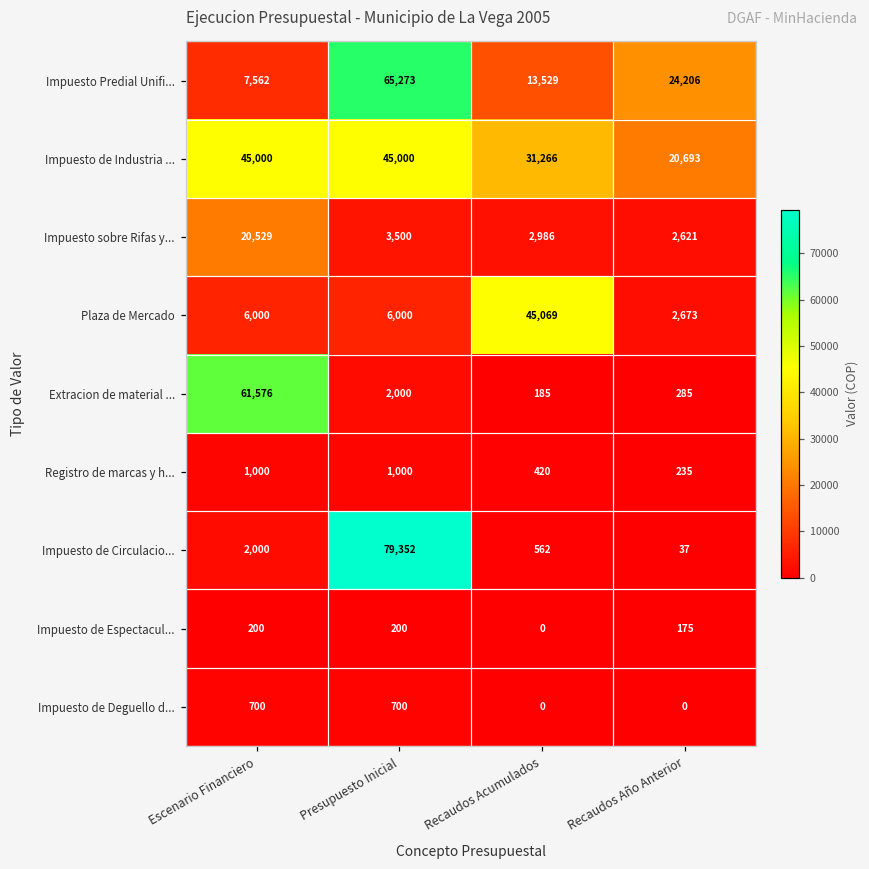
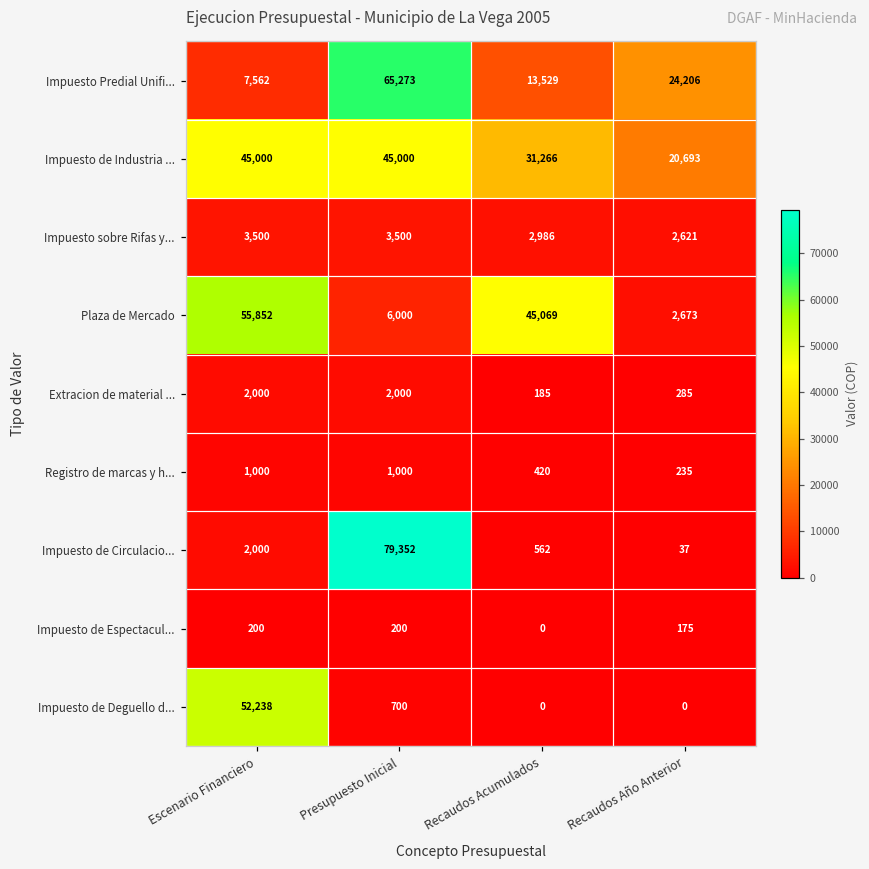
  {
    "Impuesto Predial Unifi...": {
      "Escenario Financiero": "7,562",
      "Presupuesto Inicial": "65,273",
      "Recaudos Acumulados": "13,529",
      "Recaudos Año Anterior": "24,206"
    },
    "Impuesto de Industria ...": {
      "Escenario Financiero": "45,000",
      "Presupuesto Inicial": "45,000",
      "Recaudos Acumulados": "31,266",
      "Recaudos Año Anterior": "20,693"
    },
    "Impuesto sobre Rifas y...": {
-     "Escenario Financiero": "20,529",
+     "Escenario Financiero": "3,500",
      "Presupuesto Inicial": "3,500",
      "Recaudos Acumulados": "2,986",
      "Recaudos Año Anterior": "2,621"
    },
    "Plaza de Mercado": {
-     "Escenario Financiero": "6,000",
+     "Escenario Financiero": "55,852",
      "Presupuesto Inicial": "6,000",
      "Recaudos Acumulados": "45,069",
      "Recaudos Año Anterior": "2,673"
    },
    "Extracion de material ...": {
-     "Escenario Financiero": "61,576",
+     "Escenario Financiero": "2,000",
      "Presupuesto Inicial": "2,000",
      "Recaudos Acumulados": "185",
      "Recaudos Año Anterior": "285"
    },
    "Registro de marcas y h...": {
      "Escenario Financiero": "1,000",
      "Presupuesto Inicial": "1,000",
      "Recaudos Acumulados": "420",
      "Recaudos Año Anterior": "235"
    },
    "Impuesto de Circulacio...": {
      "Escenario Financiero": "2,000",
      "Presupuesto Inicial": "79,352",
      "Recaudos Acumulados": "562",
      "Recaudos Año Anterior": "37"
    },
    "Impuesto de Espectacul...": {
      "Escenario Financiero": "200",
      "Presupuesto Inicial": "200",
      "Recaudos Acumulados": "0",
      "Recaudos Año Anterior": "175"
    },
    "Impuesto de Deguello d...": {
-     "Escenario Financiero": "700",
+     "Escenario Financiero": "52,238",
      "Presupuesto Inicial": "700",
      "Recaudos Acumulados": "0",
      "Recaudos Año Anterior": "0"
    }
  }
